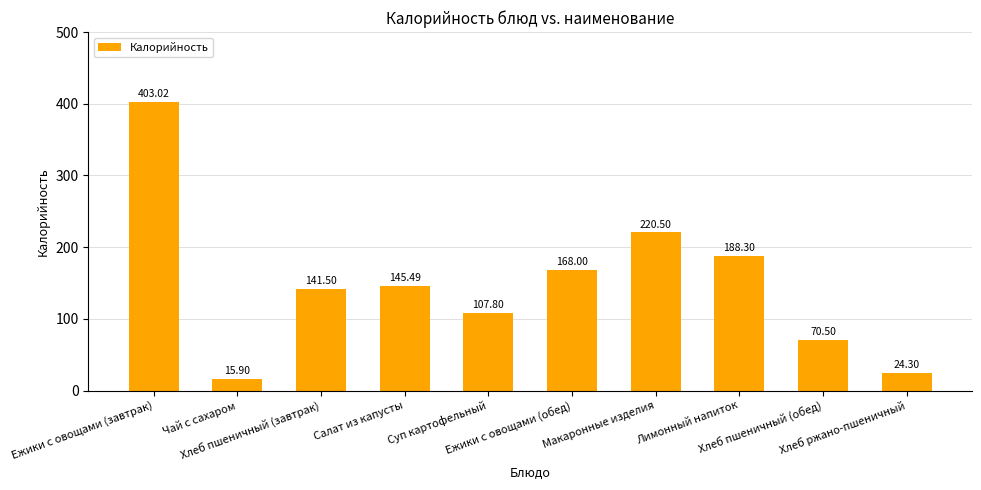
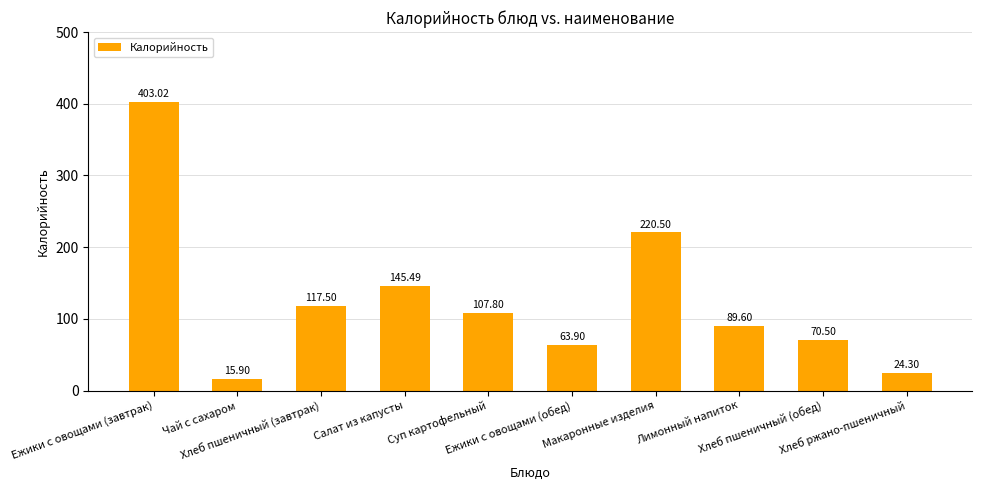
  {
    "Ежики с овощами (завтрак)": 403.02,
    "Чай с сахаром": 15.90,
-   "Хлеб пшеничный (завтрак)": 141.50,
+   "Хлеб пшеничный (завтрак)": 117.50,
    "Салат из капусты": 145.49,
    "Суп картофельный": 107.80,
-   "Ежики с овощами (обед)": 168.00,
+   "Ежики с овощами (обед)": 63.90,
    "Макаронные изделия": 220.50,
-   "Лимонный напиток": 188.30,
+   "Лимонный напиток": 89.60,
    "Хлеб пшеничный (обед)": 70.50,
    "Хлеб ржано-пшеничный": 24.30
  }
